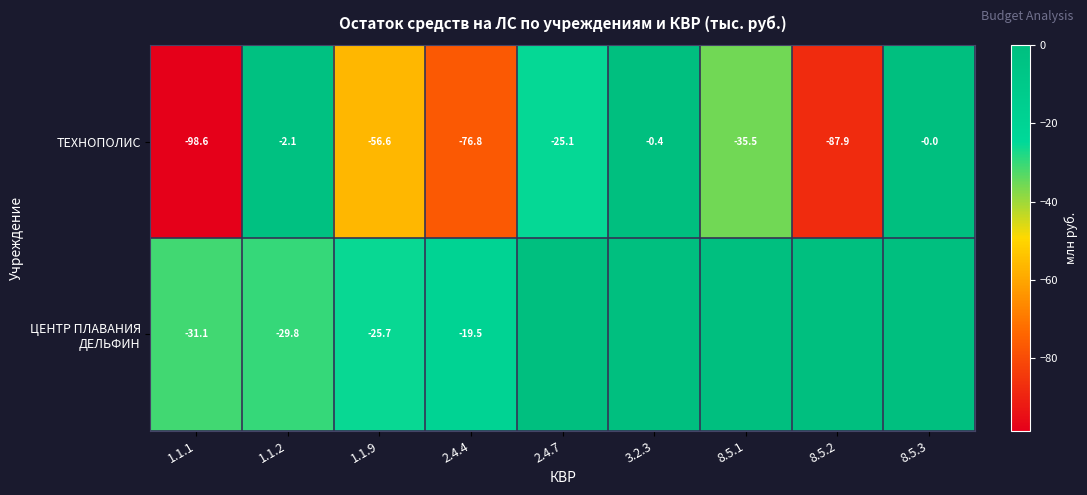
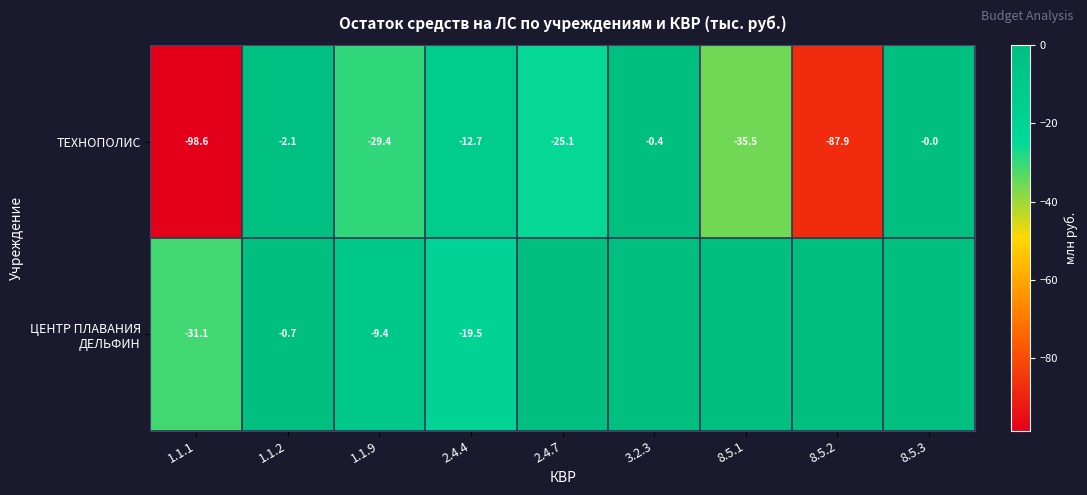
  {
    "ТЕХНОПОЛИС": {
      "1.1.1": -98.6,
      "1.1.2": -2.1,
-     "1.1.9": -56.6,
-     "2.4.4": -76.8,
+     "1.1.9": -29.4,
+     "2.4.4": -12.7,
      "2.4.7": -25.1,
      "3.2.3": -0.4,
      "8.5.1": -35.5,
      "8.5.2": -87.9,
      "8.5.3": -0.0
    },
    "ЦЕНТР ПЛАВАНИЯ ДЕЛЬФИН": {
      "1.1.1": -31.1,
-     "1.1.2": -29.8,
-     "1.1.9": -25.7,
+     "1.1.2": -0.7,
+     "1.1.9": -9.4,
      "2.4.4": -19.5
    }
  }
